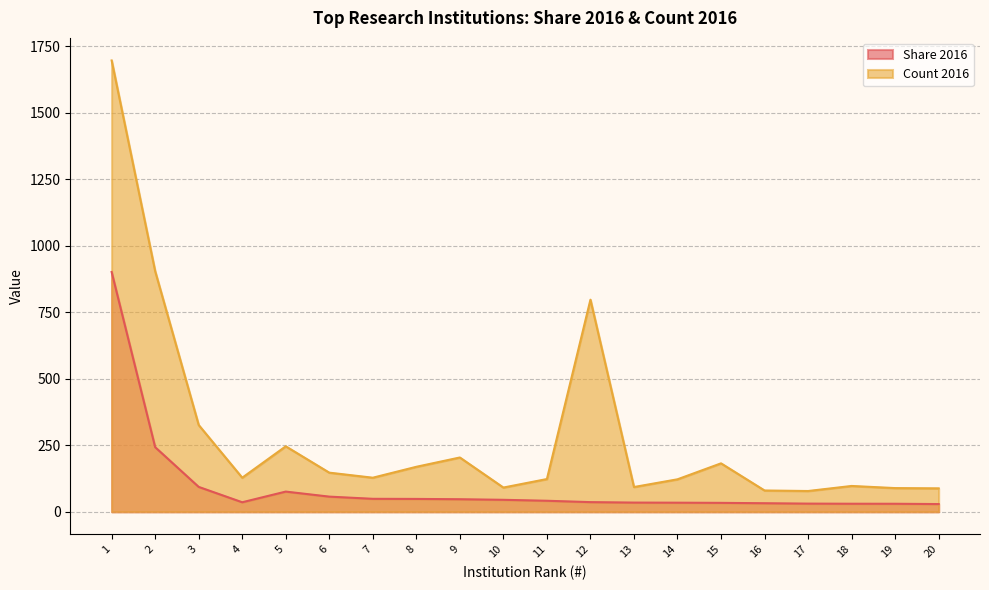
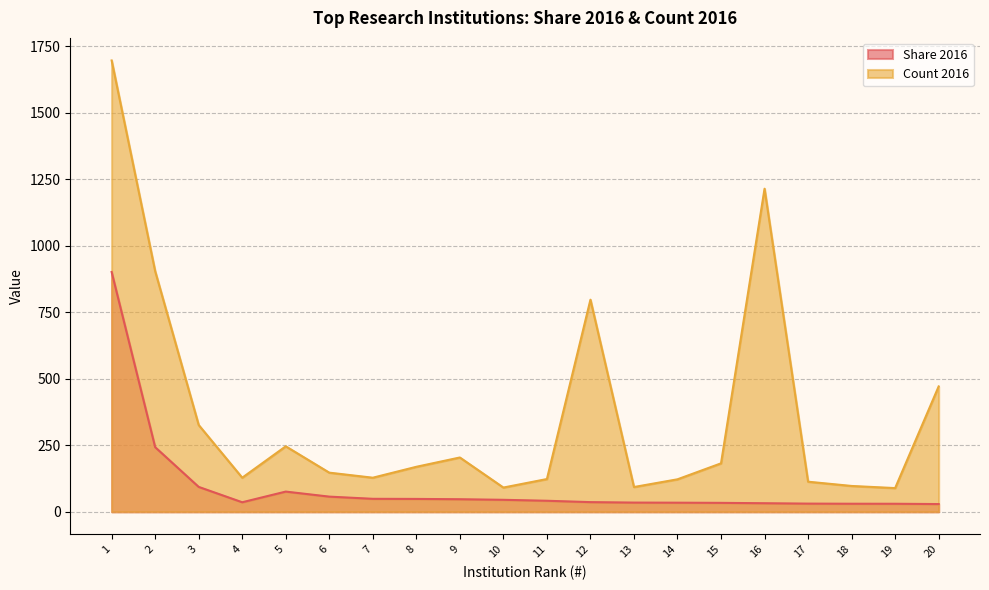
  {
    "Share 2016": {
      "1": 900,
      "2": 240,
      "3": 90,
      "4": 40,
      "5": 80,
      "6": 60,
      "7": 50,
      "8": 50,
      "9": 50,
      "10": 40,
      "11": 40,
      "12": 40,
      "13": 30,
      "14": 30,
      "15": 30,
      "16": 30,
      "17": 30,
      "18": 30,
      "19": 30,
      "20": 30
    },
    "Count 2016": {
      "1": 1700,
      "2": 900,
      "3": 330,
      "4": 130,
      "5": 250,
      "6": 150,
      "7": 130,
      "8": 170,
      "9": 200,
      "10": 90,
      "11": 120,
      "12": 800,
      "13": 90,
      "14": 120,
      "15": 180,
-     "16": 80,
-     "17": 80,
+     "16": 1210,
+     "17": 110,
      "18": 100,
      "19": 90,
-     "20": 90
+     "20": 470
    }
  }
